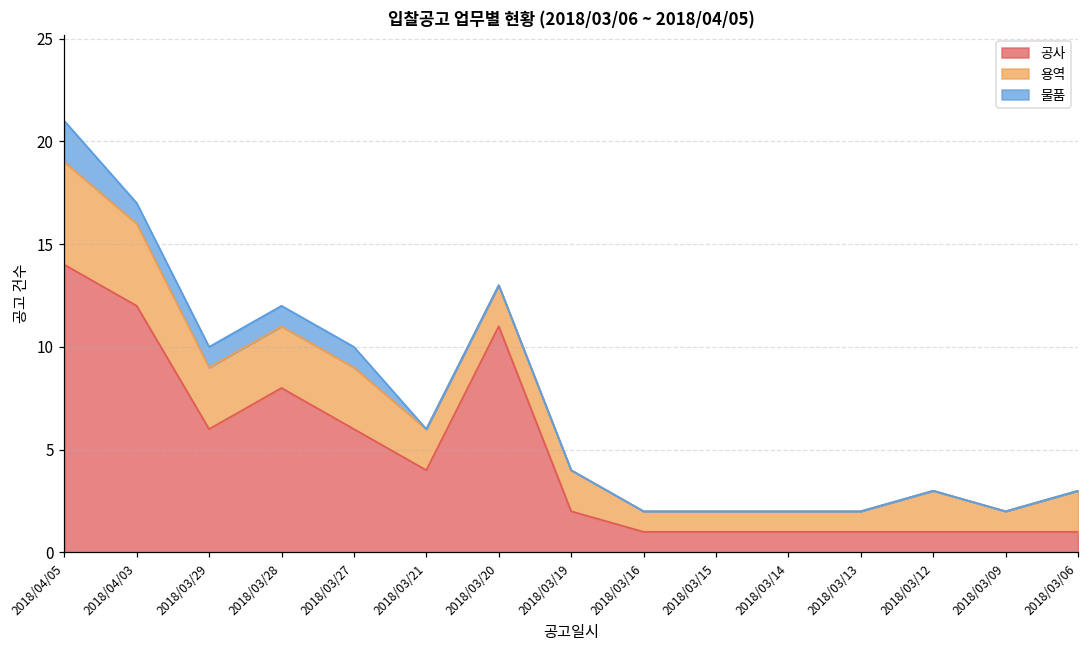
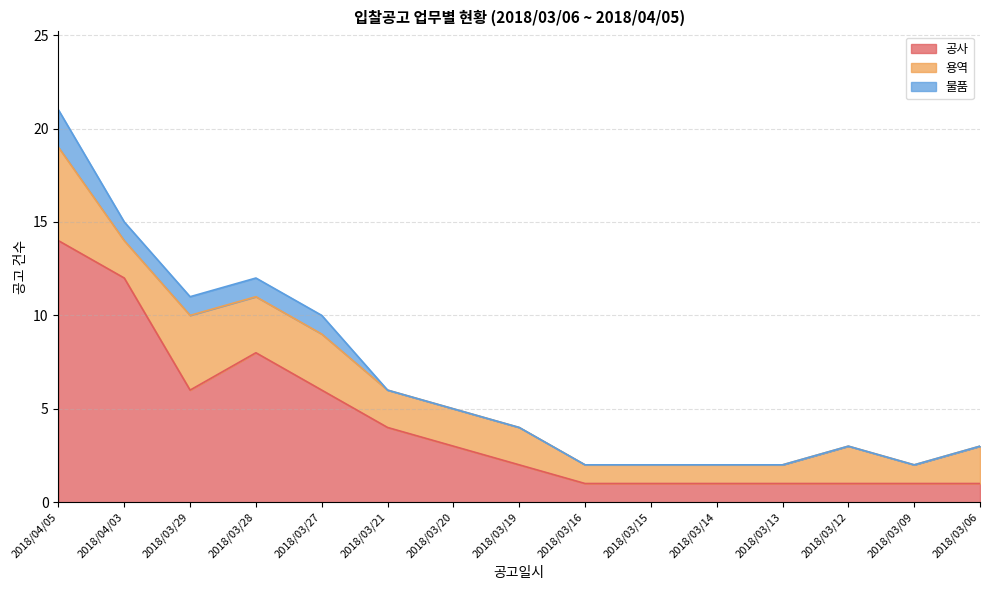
  {
    "공사": {
      "2018/04/05": 14,
      "2018/04/03": 12,
      "2018/03/29": 6,
      "2018/03/28": 8,
      "2018/03/27": 6,
      "2018/03/21": 4,
-     "2018/03/20": 11,
+     "2018/03/20": 3,
      "2018/03/19": 2,
      "2018/03/16": 1,
      "2018/03/15": 1,
      "2018/03/14": 1,
      "2018/03/13": 1,
      "2018/03/12": 1,
      "2018/03/09": 1,
      "2018/03/06": 1
    },
    "용역": {
      "2018/04/05": 5,
-     "2018/04/03": 4,
-     "2018/03/29": 3,
+     "2018/04/03": 2,
+     "2018/03/29": 4,
      "2018/03/28": 3,
      "2018/03/27": 3
    },
    "물품": {
      "2018/04/05": 2,
      "2018/04/03": 1,
      "2018/03/29": 1,
      "2018/03/28": 1,
      "2018/03/27": 1
    }
  }
